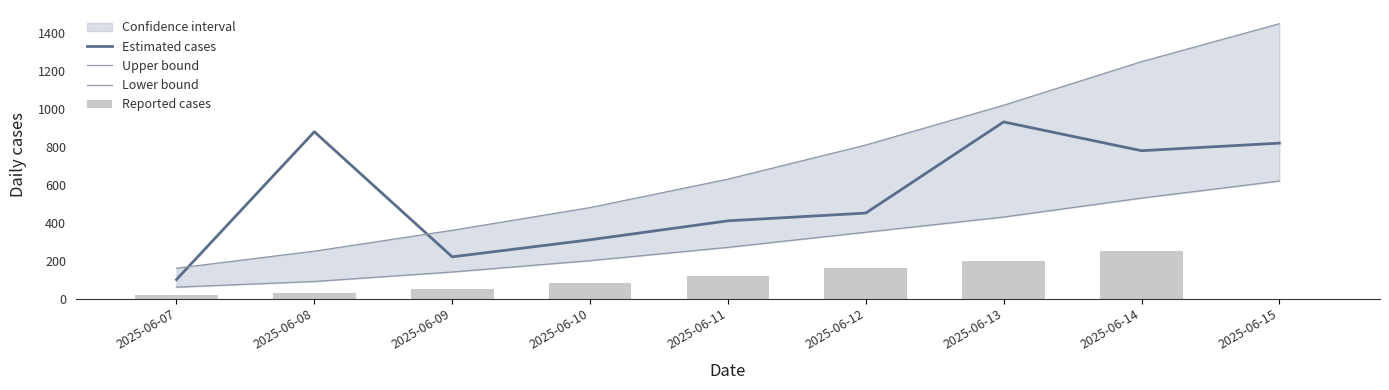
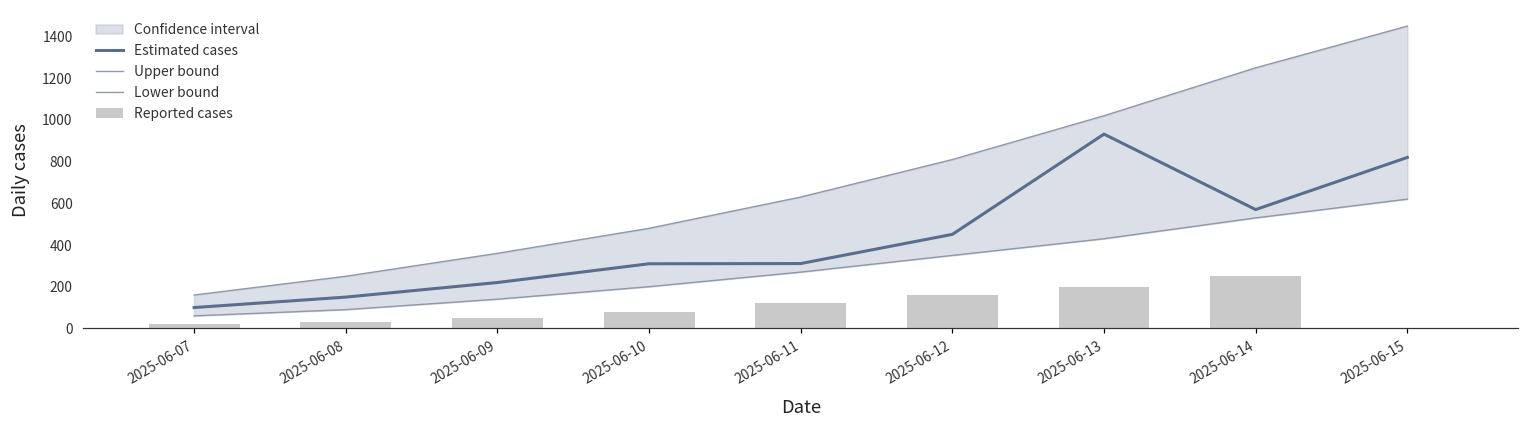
  {
    "Estimated cases": {
      "2025-06-07": 100,
-     "2025-06-08": 880,
+     "2025-06-08": 150,
      "2025-06-09": 220,
      "2025-06-10": 310,
-     "2025-06-11": 410,
+     "2025-06-11": 310,
      "2025-06-12": 450,
      "2025-06-13": 930,
-     "2025-06-14": 780,
+     "2025-06-14": 570,
      "2025-06-15": 820
    }
  }
